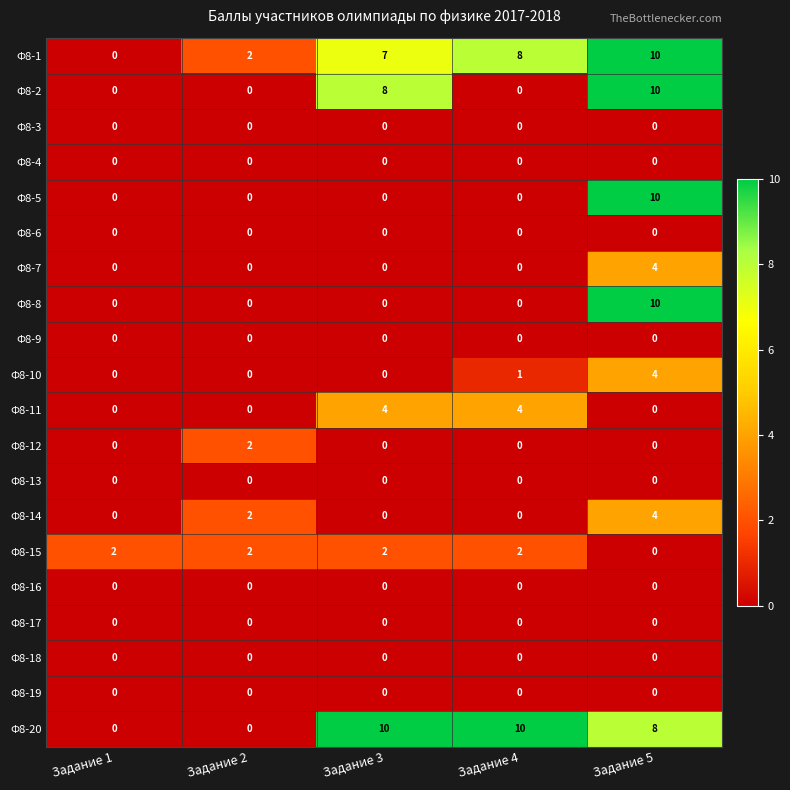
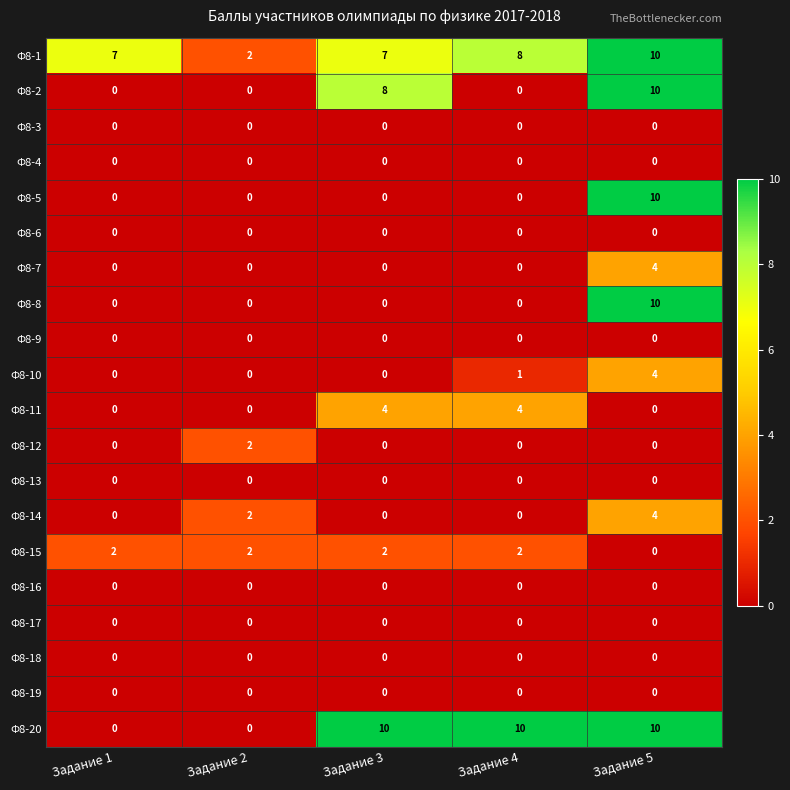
  {
    "Ф8-1": {
-     "Задание 1": 0,
+     "Задание 1": 7,
      "Задание 2": 2,
      "Задание 3": 7,
      "Задание 4": 8,
      "Задание 5": 10
    },
    "Ф8-2": {
      "Задание 1": 0,
      "Задание 2": 0,
      "Задание 3": 8,
      "Задание 4": 0,
      "Задание 5": 10
    },
    "Ф8-3": {
      "Задание 1": 0,
      "Задание 2": 0,
      "Задание 3": 0,
      "Задание 4": 0,
      "Задание 5": 0
    },
    "Ф8-4": {
      "Задание 1": 0,
      "Задание 2": 0,
      "Задание 3": 0,
      "Задание 4": 0,
      "Задание 5": 0
    },
    "Ф8-5": {
      "Задание 1": 0,
      "Задание 2": 0,
      "Задание 3": 0,
      "Задание 4": 0,
      "Задание 5": 10
    },
    "Ф8-6": {
      "Задание 1": 0,
      "Задание 2": 0,
      "Задание 3": 0,
      "Задание 4": 0,
      "Задание 5": 0
    },
    "Ф8-7": {
      "Задание 1": 0,
      "Задание 2": 0,
      "Задание 3": 0,
      "Задание 4": 0,
      "Задание 5": 4
    },
    "Ф8-8": {
      "Задание 1": 0,
      "Задание 2": 0,
      "Задание 3": 0,
      "Задание 4": 0,
      "Задание 5": 10
    },
    "Ф8-9": {
      "Задание 1": 0,
      "Задание 2": 0,
      "Задание 3": 0,
      "Задание 4": 0,
      "Задание 5": 0
    },
    "Ф8-10": {
      "Задание 1": 0,
      "Задание 2": 0,
      "Задание 3": 0,
      "Задание 4": 1,
      "Задание 5": 4
    },
    "Ф8-11": {
      "Задание 1": 0,
      "Задание 2": 0,
      "Задание 3": 4,
      "Задание 4": 4,
      "Задание 5": 0
    },
    "Ф8-12": {
      "Задание 1": 0,
      "Задание 2": 2,
      "Задание 3": 0,
      "Задание 4": 0,
      "Задание 5": 0
    },
    "Ф8-13": {
      "Задание 1": 0,
      "Задание 2": 0,
      "Задание 3": 0,
      "Задание 4": 0,
      "Задание 5": 0
    },
    "Ф8-14": {
      "Задание 1": 0,
      "Задание 2": 2,
      "Задание 3": 0,
      "Задание 4": 0,
      "Задание 5": 4
    },
    "Ф8-15": {
      "Задание 1": 2,
      "Задание 2": 2,
      "Задание 3": 2,
      "Задание 4": 2,
      "Задание 5": 0
    },
    "Ф8-16": {
      "Задание 1": 0,
      "Задание 2": 0,
      "Задание 3": 0,
      "Задание 4": 0,
      "Задание 5": 0
    },
    "Ф8-17": {
      "Задание 1": 0,
      "Задание 2": 0,
      "Задание 3": 0,
      "Задание 4": 0,
      "Задание 5": 0
    },
    "Ф8-18": {
      "Задание 1": 0,
      "Задание 2": 0,
      "Задание 3": 0,
      "Задание 4": 0,
      "Задание 5": 0
    },
    "Ф8-19": {
      "Задание 1": 0,
      "Задание 2": 0,
      "Задание 3": 0,
      "Задание 4": 0,
      "Задание 5": 0
    },
    "Ф8-20": {
      "Задание 1": 0,
      "Задание 2": 0,
      "Задание 3": 10,
      "Задание 4": 10,
-     "Задание 5": 8
+     "Задание 5": 10
    }
  }
